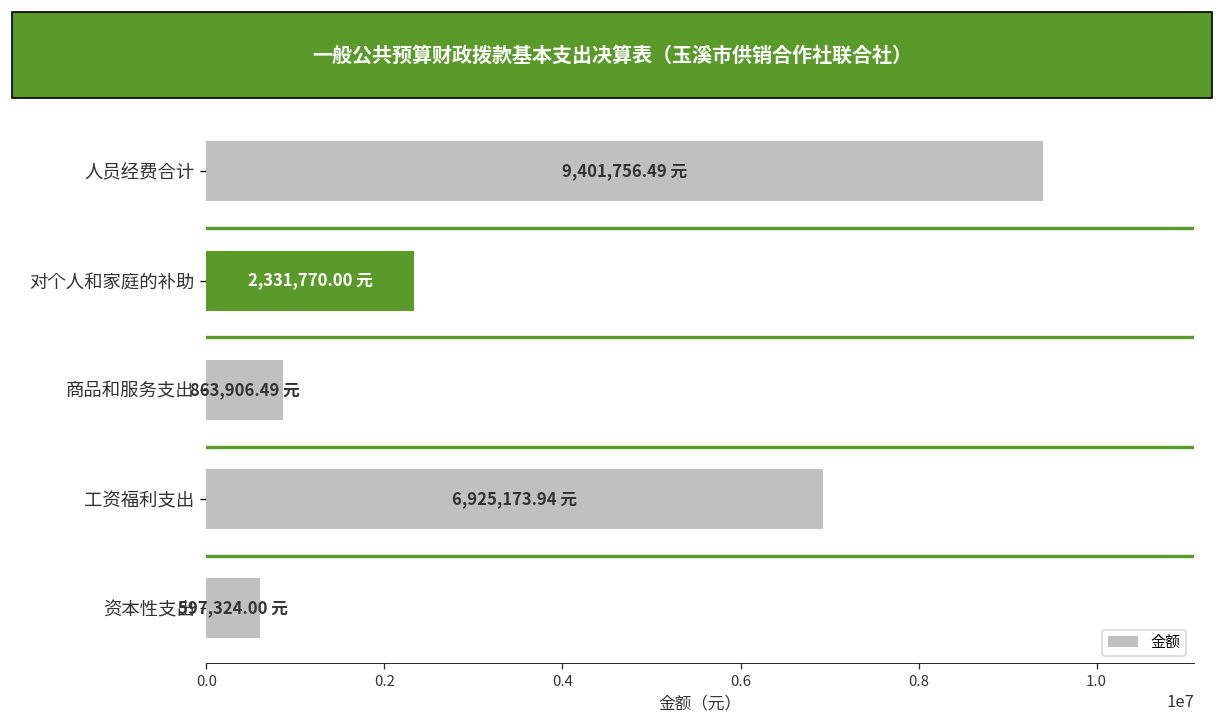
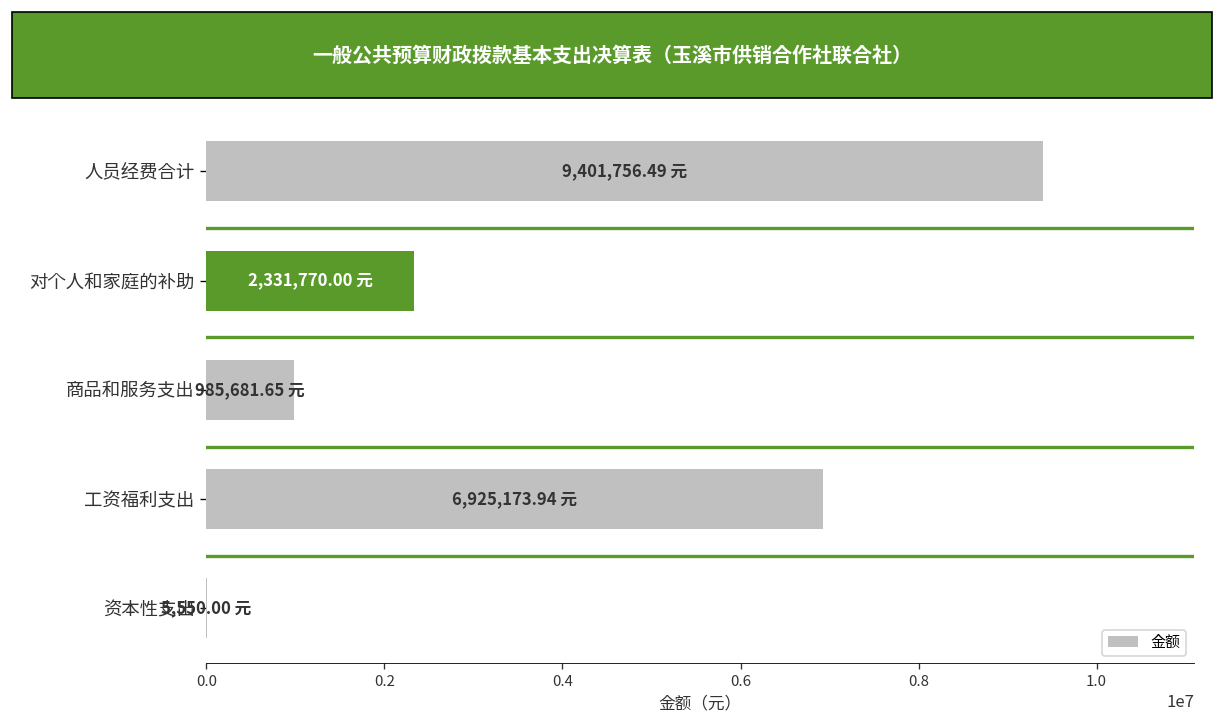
  {
    "人员经费合计": "9,401,756.49",
    "对个人和家庭的补助": "2,331,770.00",
-   "商品和服务支出": "863,906.49",
+   "商品和服务支出": "985,681.65",
    "工资福利支出": "6,925,173.94",
-   "资本性支出": "597,324.00"
+   "资本性支出": "5,550.00"
  }
